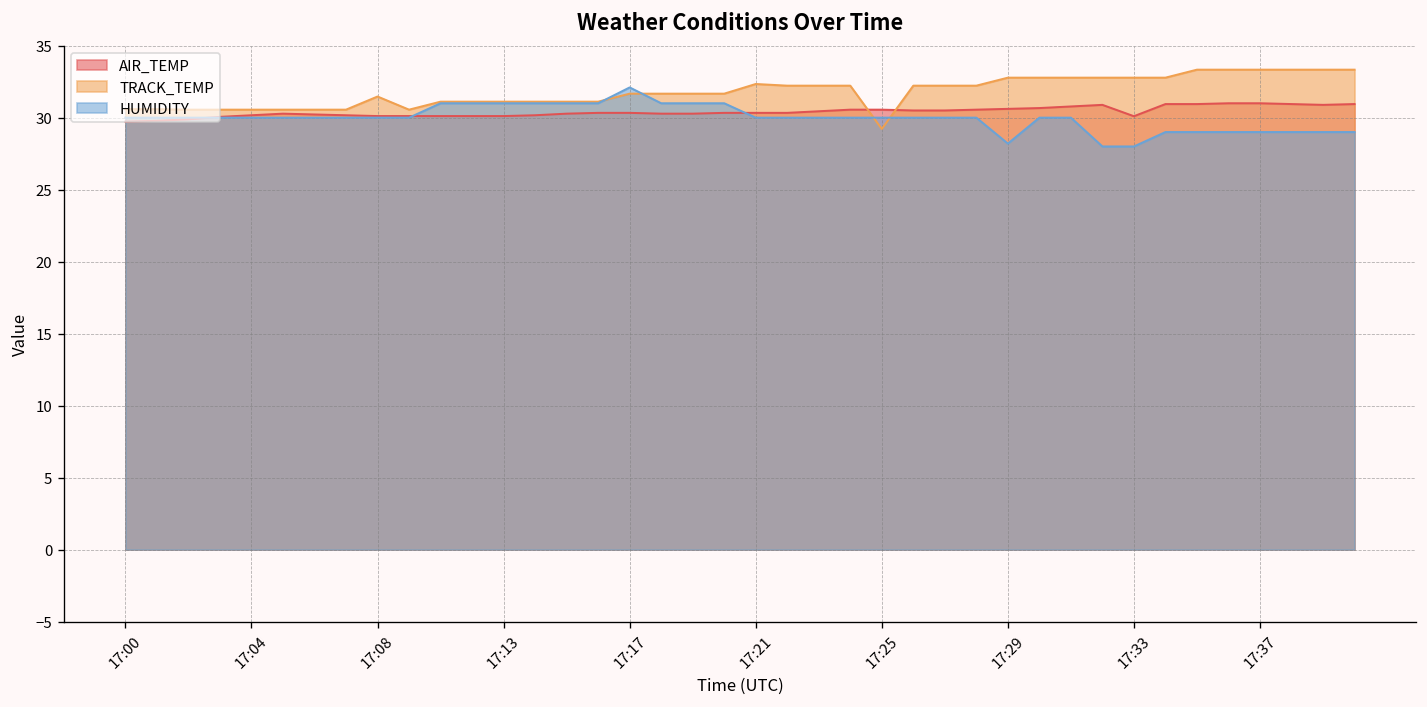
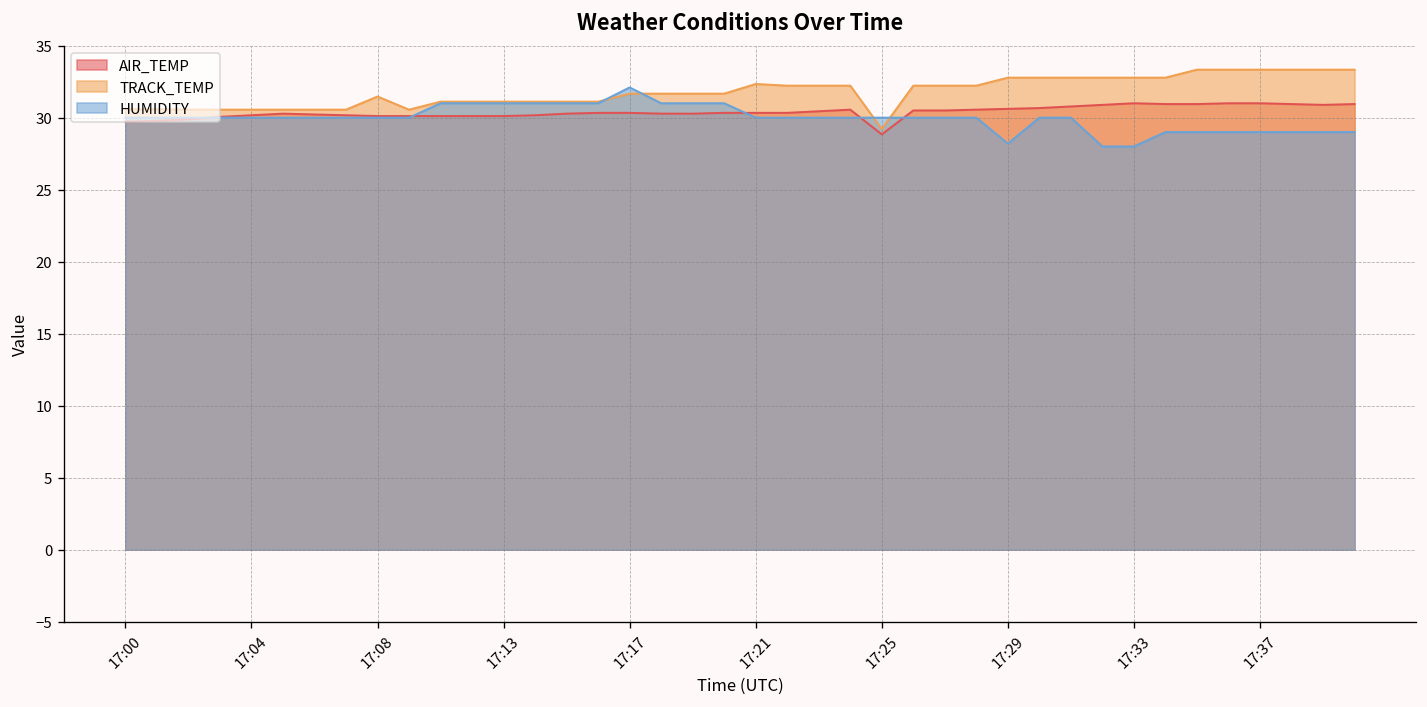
  {
    "AIR_TEMP": {
      "17:13": 30.1,
      "17:17": 30.3,
      "17:21": 30.3,
-     "17:25": 30.6,
+     "17:25": 28.8,
      "17:29": 30.6,
-     "17:33": 30.1,
+     "17:33": 31.0,
      "17:37": 31.0
    },
    "TRACK_TEMP": {
      "17:04": 30.6,
      "17:08": 31.5,
      "17:17": 31.7,
      "17:21": 32.3,
      "17:25": 29.2,
      "17:29": 32.8,
      "17:33": 32.8,
      "17:37": 33.3
    },
    "HUMIDITY": {
      "17:17": 32.1,
      "17:21": 30.0,
      "17:25": 30.0,
      "17:29": 28.2,
      "17:33": 28.0,
      "17:37": 29.0
    }
  }
